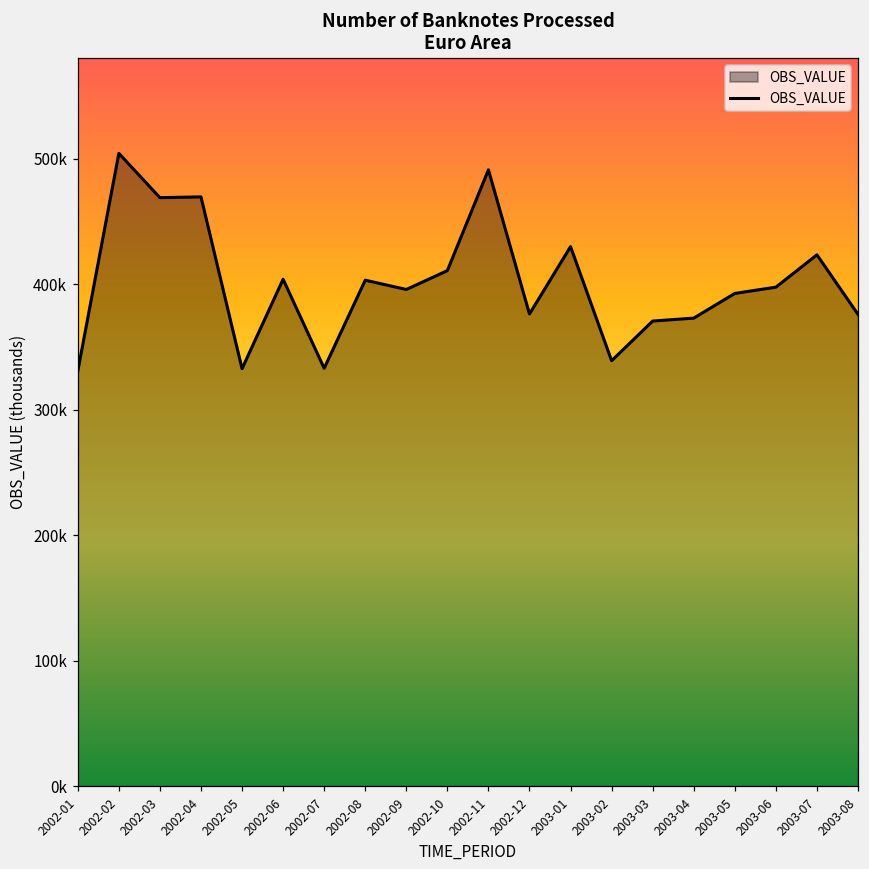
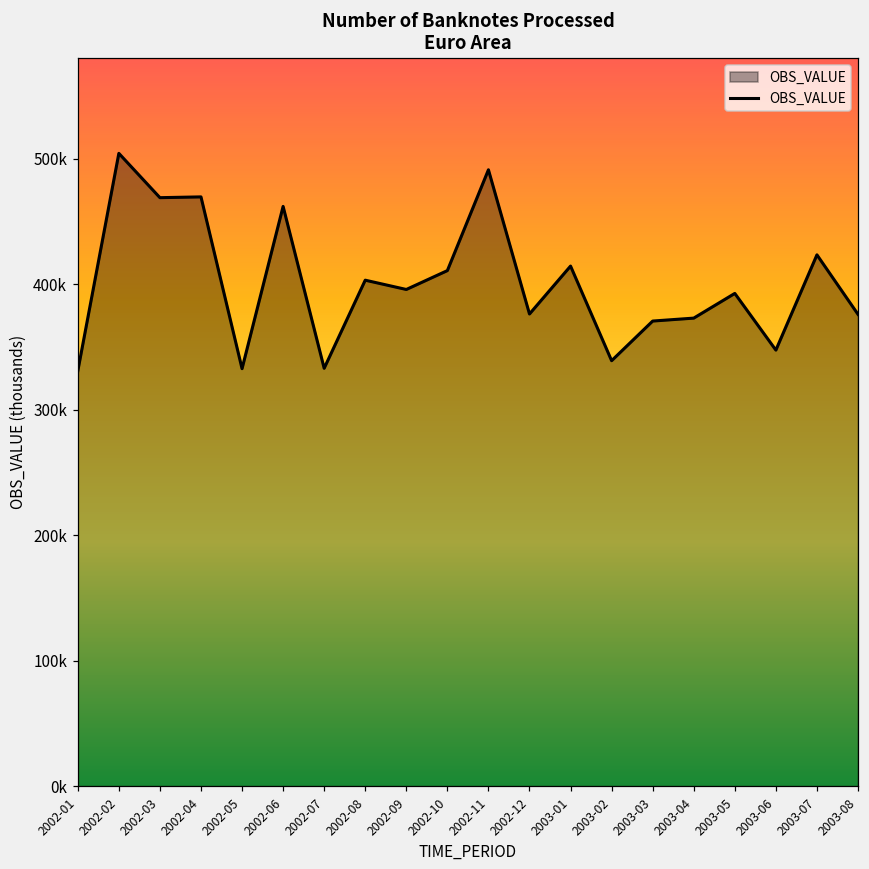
  {
    "2002-01": 331000,
    "2002-02": 504000,
    "2002-03": 469000,
    "2002-04": 470000,
    "2002-05": 333000,
-   "2002-06": 404000,
+   "2002-06": 462000,
    "2002-07": 333000,
    "2002-08": 403000,
    "2002-09": 396000,
    "2002-10": 411000,
    "2002-11": 491000,
    "2002-12": 376000,
-   "2003-01": 430000,
+   "2003-01": 414000,
    "2003-02": 339000,
    "2003-03": 371000,
    "2003-04": 373000,
    "2003-05": 393000,
-   "2003-06": 398000,
+   "2003-06": 347000,
    "2003-07": 423000,
    "2003-08": 376000
  }
